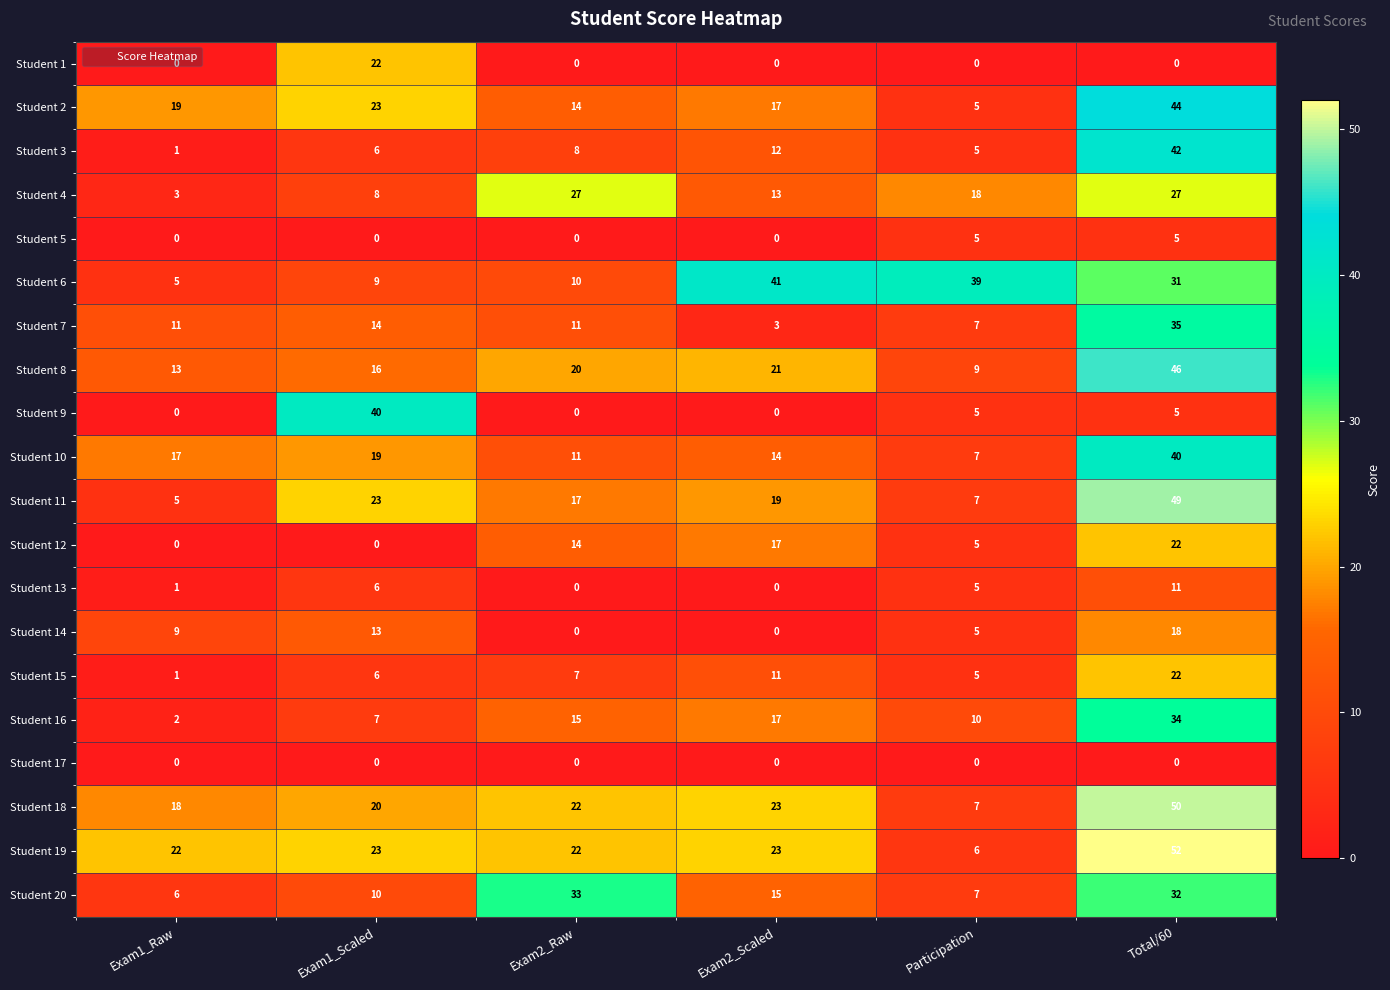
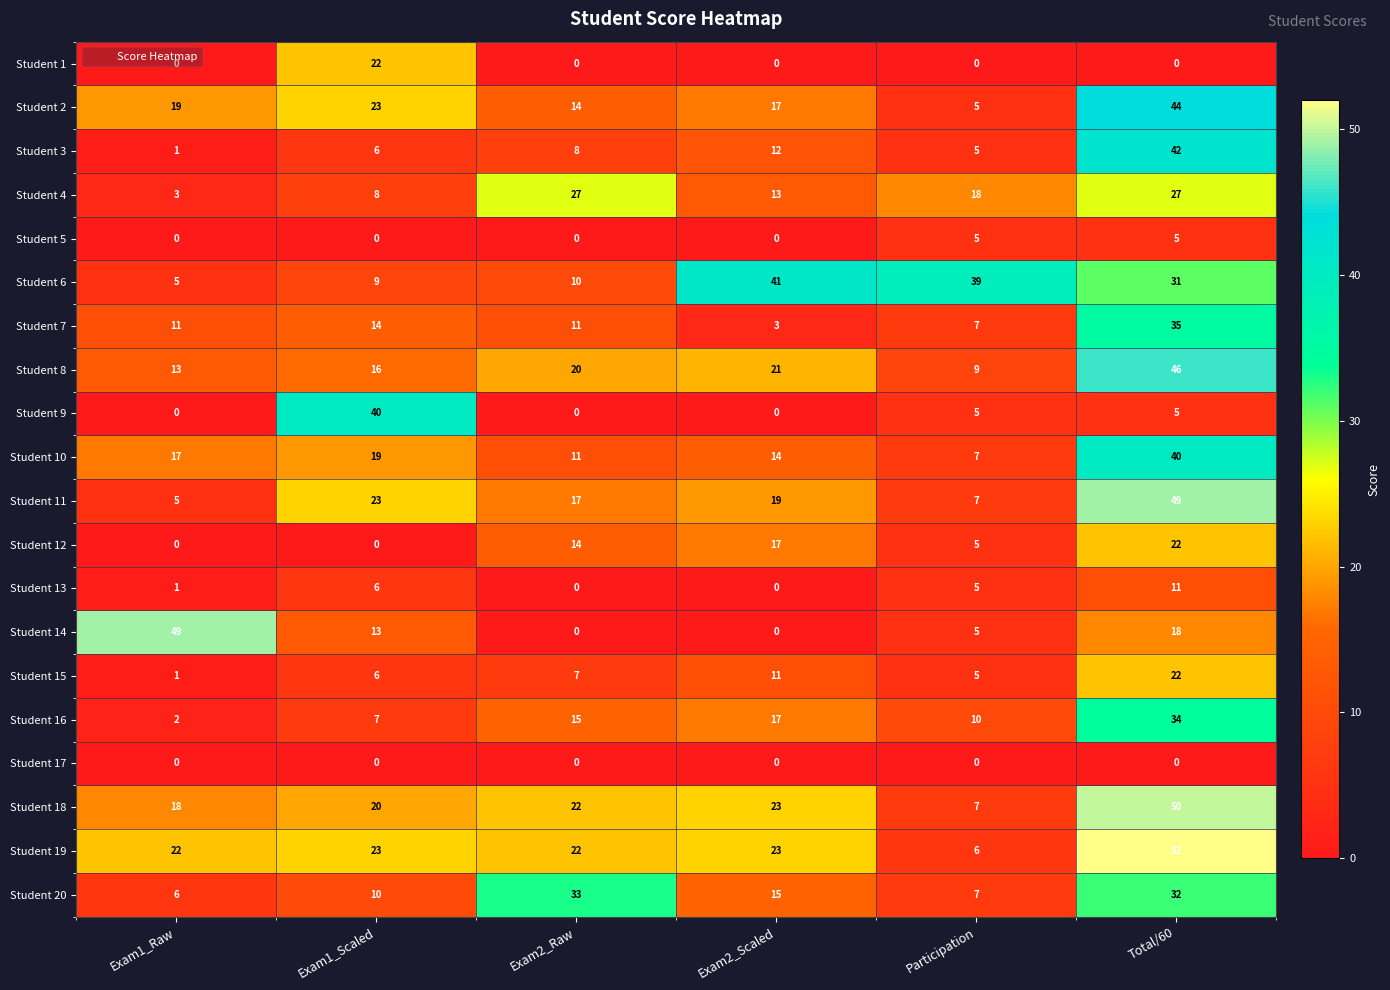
  {
    "Student 1": {
      "Exam1_Scaled": 22,
      "Exam2_Raw": 0,
      "Exam2_Scaled": 0,
      "Participation": 0,
      "Total/60": 0
    },
    "Student 2": {
      "Exam1_Raw": 19,
      "Exam1_Scaled": 23,
      "Exam2_Raw": 14,
      "Exam2_Scaled": 17,
      "Participation": 5,
      "Total/60": 44
    },
    "Student 3": {
      "Exam1_Raw": 1,
      "Exam1_Scaled": 6,
      "Exam2_Raw": 8,
      "Exam2_Scaled": 12,
      "Participation": 5,
      "Total/60": 42
    },
    "Student 4": {
      "Exam1_Raw": 3,
      "Exam1_Scaled": 8,
      "Exam2_Raw": 27,
      "Exam2_Scaled": 13,
      "Participation": 18,
      "Total/60": 27
    },
    "Student 5": {
      "Exam1_Raw": 0,
      "Exam1_Scaled": 0,
      "Exam2_Raw": 0,
      "Exam2_Scaled": 0,
      "Participation": 5,
      "Total/60": 5
    },
    "Student 6": {
      "Exam1_Raw": 5,
      "Exam1_Scaled": 9,
      "Exam2_Raw": 10,
      "Exam2_Scaled": 41,
      "Participation": 39,
      "Total/60": 31
    },
    "Student 7": {
      "Exam1_Raw": 11,
      "Exam1_Scaled": 14,
      "Exam2_Raw": 11,
      "Exam2_Scaled": 3,
      "Participation": 7,
      "Total/60": 35
    },
    "Student 8": {
      "Exam1_Raw": 13,
      "Exam1_Scaled": 16,
      "Exam2_Raw": 20,
      "Exam2_Scaled": 21,
      "Participation": 9,
      "Total/60": 46
    },
    "Student 9": {
      "Exam1_Raw": 0,
      "Exam1_Scaled": 40,
      "Exam2_Raw": 0,
      "Exam2_Scaled": 0,
      "Participation": 5,
      "Total/60": 5
    },
    "Student 10": {
      "Exam1_Raw": 17,
      "Exam1_Scaled": 19,
      "Exam2_Raw": 11,
      "Exam2_Scaled": 14,
      "Participation": 7,
      "Total/60": 40
    },
    "Student 11": {
      "Exam1_Raw": 5,
      "Exam1_Scaled": 23,
      "Exam2_Raw": 17,
      "Exam2_Scaled": 19,
      "Participation": 7,
      "Total/60": 49
    },
    "Student 12": {
      "Exam1_Raw": 0,
      "Exam1_Scaled": 0,
      "Exam2_Raw": 14,
      "Exam2_Scaled": 17,
      "Participation": 5,
      "Total/60": 22
    },
    "Student 13": {
      "Exam1_Raw": 1,
      "Exam1_Scaled": 6,
      "Exam2_Raw": 0,
      "Exam2_Scaled": 0,
      "Participation": 5,
      "Total/60": 11
    },
    "Student 14": {
-     "Exam1_Raw": 9,
+     "Exam1_Raw": 49,
      "Exam1_Scaled": 13,
      "Exam2_Raw": 0,
      "Exam2_Scaled": 0,
      "Participation": 5,
      "Total/60": 18
    },
    "Student 15": {
      "Exam1_Raw": 1,
      "Exam1_Scaled": 6,
      "Exam2_Raw": 7,
      "Exam2_Scaled": 11,
      "Participation": 5,
      "Total/60": 22
    },
    "Student 16": {
      "Exam1_Raw": 2,
      "Exam1_Scaled": 7,
      "Exam2_Raw": 15,
      "Exam2_Scaled": 17,
      "Participation": 10,
      "Total/60": 34
    },
    "Student 17": {
      "Exam1_Raw": 0,
      "Exam1_Scaled": 0,
      "Exam2_Raw": 0,
      "Exam2_Scaled": 0,
      "Participation": 0,
      "Total/60": 0
    },
    "Student 18": {
      "Exam1_Raw": 18,
      "Exam1_Scaled": 20,
      "Exam2_Raw": 22,
      "Exam2_Scaled": 23,
      "Participation": 7,
      "Total/60": 50
    },
    "Student 19": {
      "Exam1_Raw": 22,
      "Exam1_Scaled": 23,
      "Exam2_Raw": 22,
      "Exam2_Scaled": 23,
      "Participation": 6,
      "Total/60": 52
    },
    "Student 20": {
      "Exam1_Raw": 6,
      "Exam1_Scaled": 10,
      "Exam2_Raw": 33,
      "Exam2_Scaled": 15,
      "Participation": 7,
      "Total/60": 32
    }
  }
